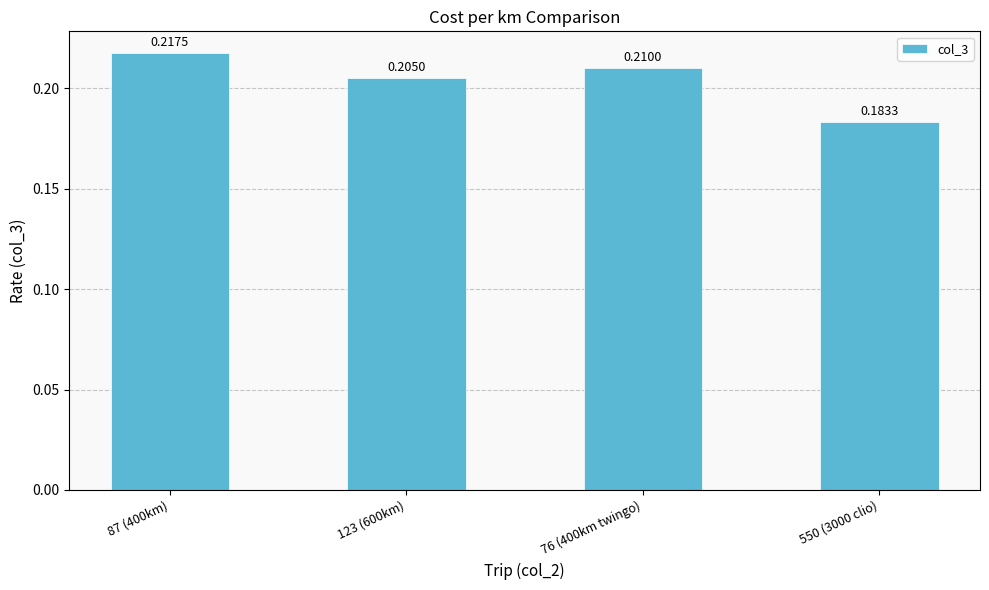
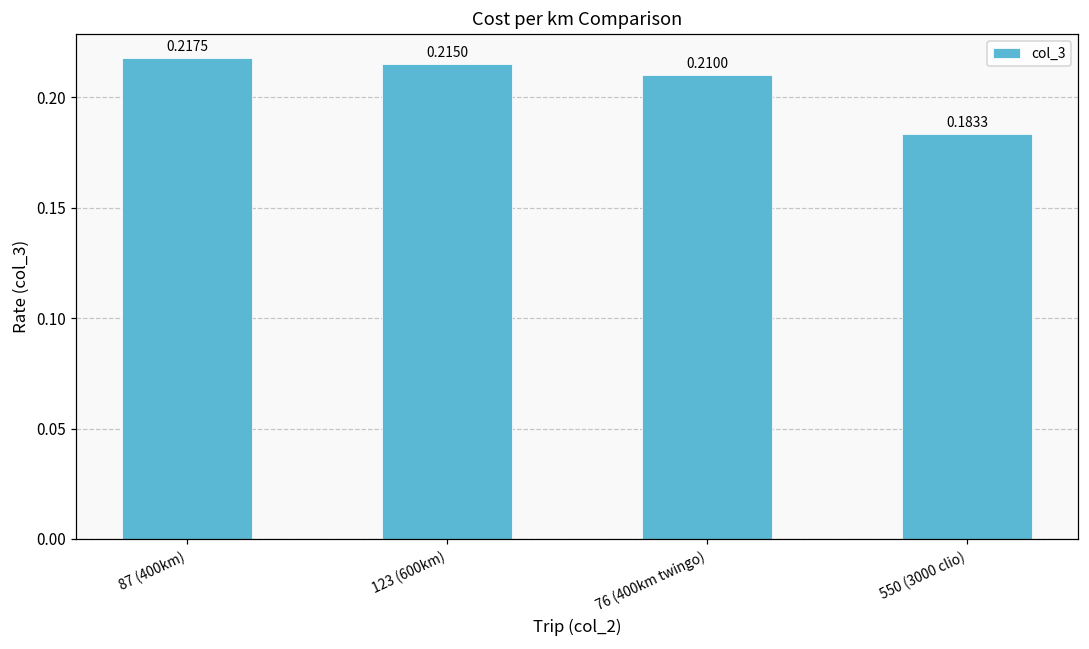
  {
    "87 (400km)": 0.2175,
-   "123 (600km)": 0.2050,
+   "123 (600km)": 0.2150,
    "76 (400km twingo)": 0.2100,
    "550 (3000 clio)": 0.1833
  }
